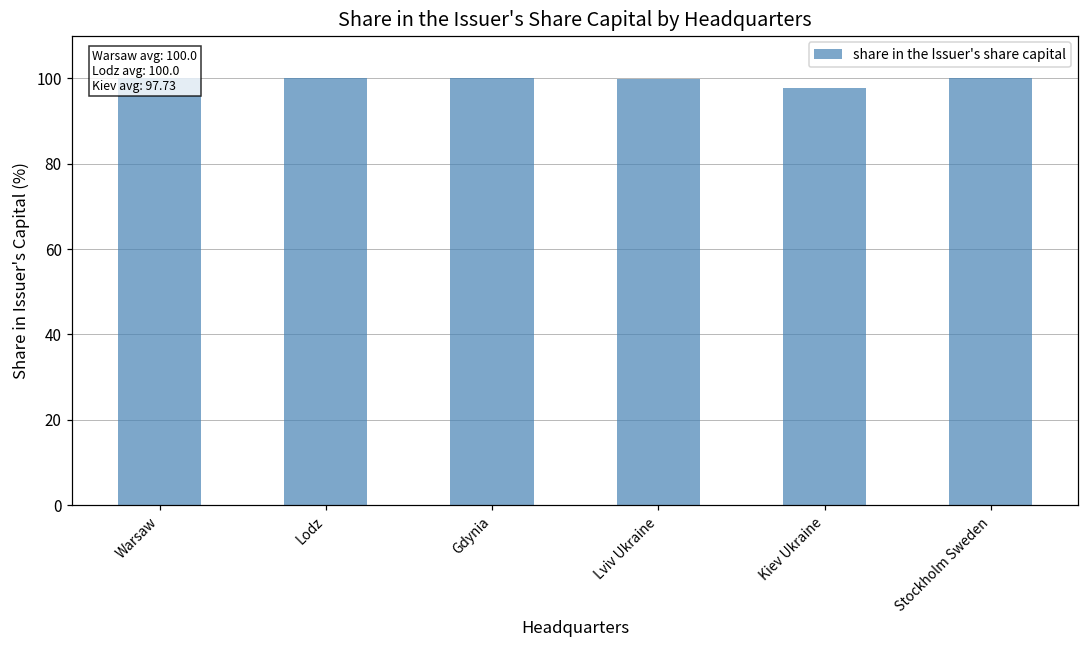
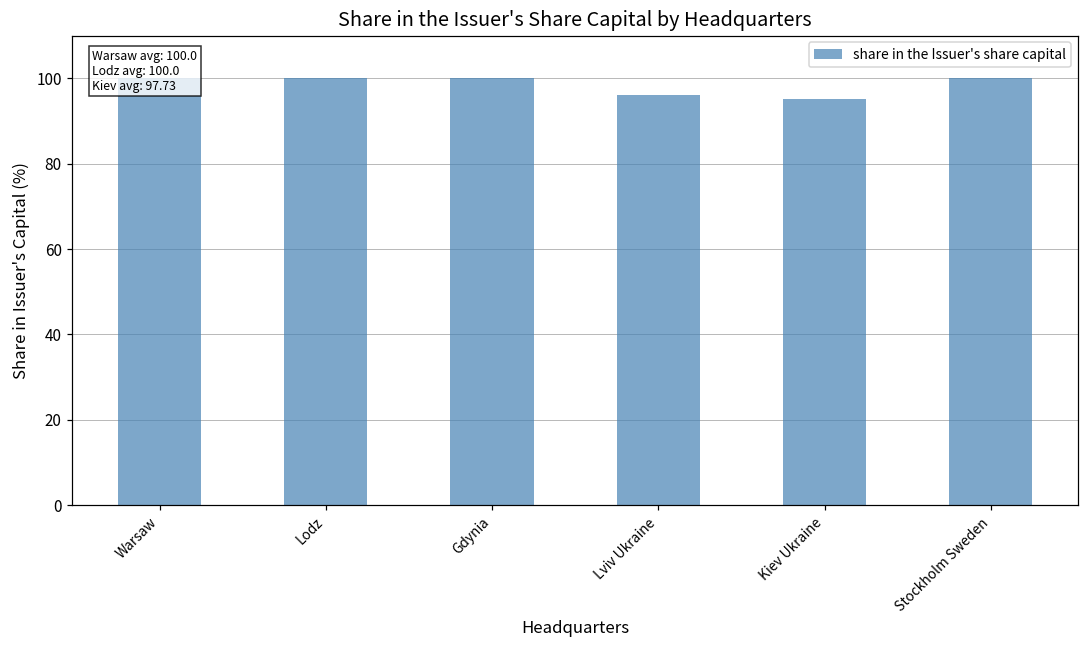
  {
    "Lodz": 100,
    "Gdynia": 100,
-   "Lviv Ukraine": 100,
-   "Kiev Ukraine": 98,
+   "Lviv Ukraine": 96,
+   "Kiev Ukraine": 95,
    "Stockholm Sweden": 100
  }
